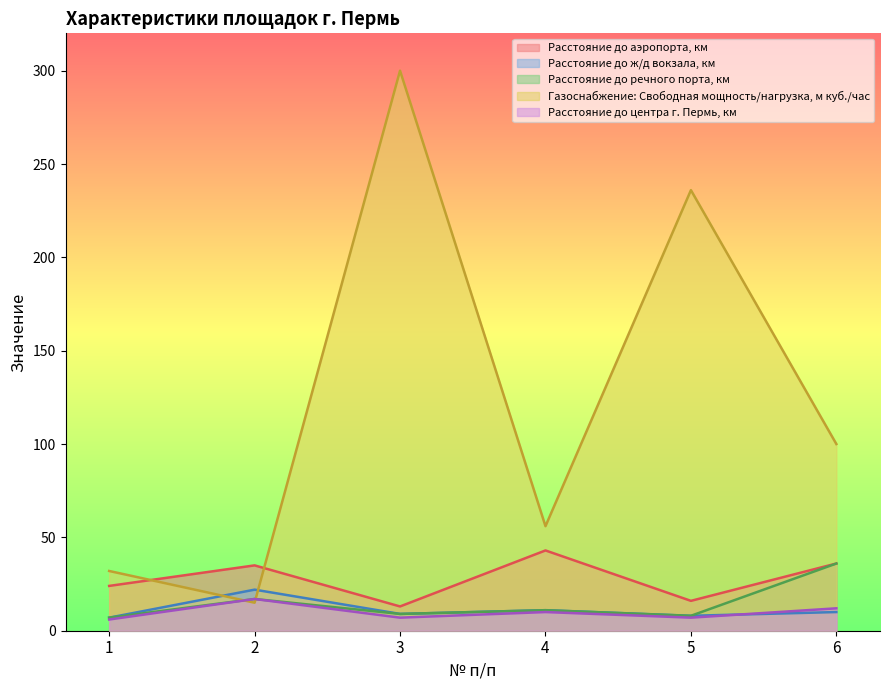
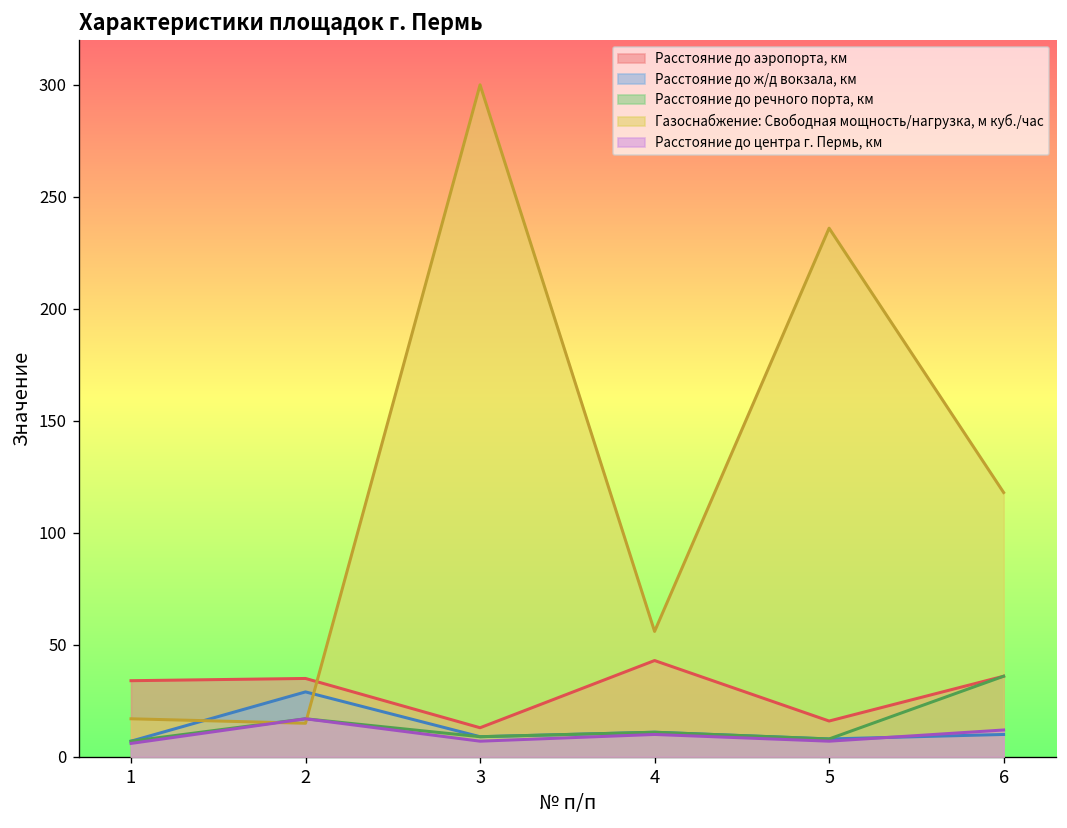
  {
    "Расстояние до аэропорта, км": {
-     "1": 24,
+     "1": 34,
      "2": 35,
      "3": 13,
      "4": 43,
      "5": 16
    },
    "Расстояние до ж/д вокзала, км": {
-     "2": 22,
+     "2": 29,
      "6": 10
    },
    "Газоснабжение: Свободная мощность/нагрузка, м куб./час": {
-     "1": 32,
+     "1": 17,
      "2": 15,
      "3": 300,
      "4": 56,
      "5": 236,
-     "6": 100
+     "6": 118
    },
    "Расстояние до центра г. Пермь, км": {
      "3": 7,
      "6": 12
    }
  }
